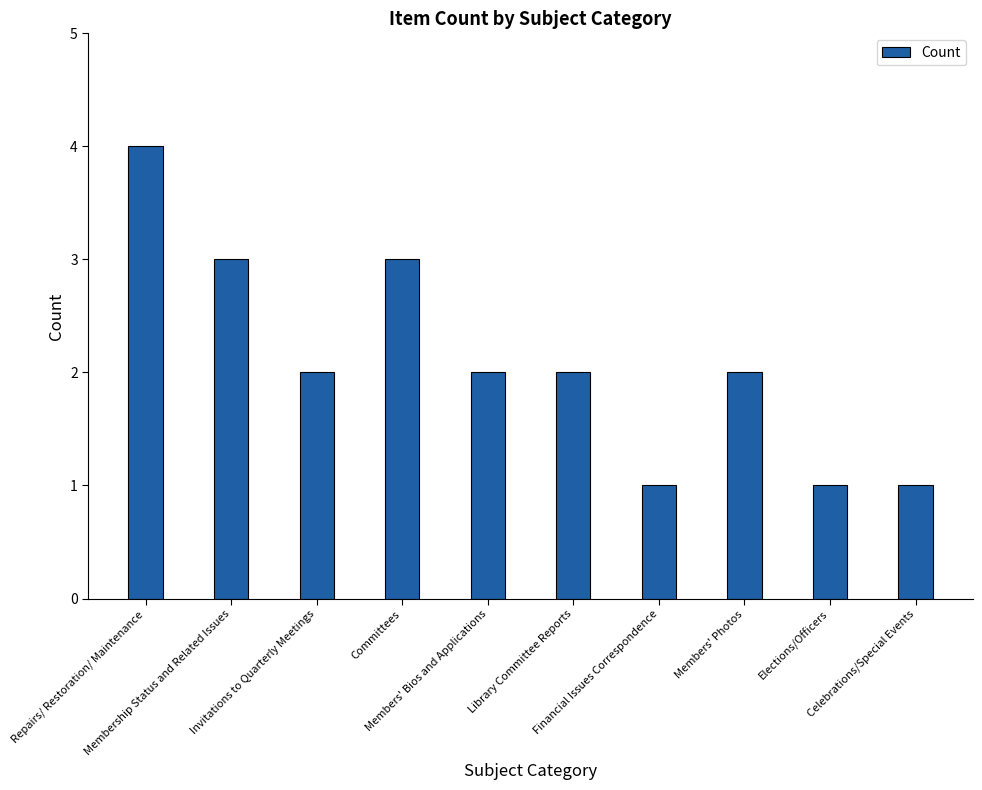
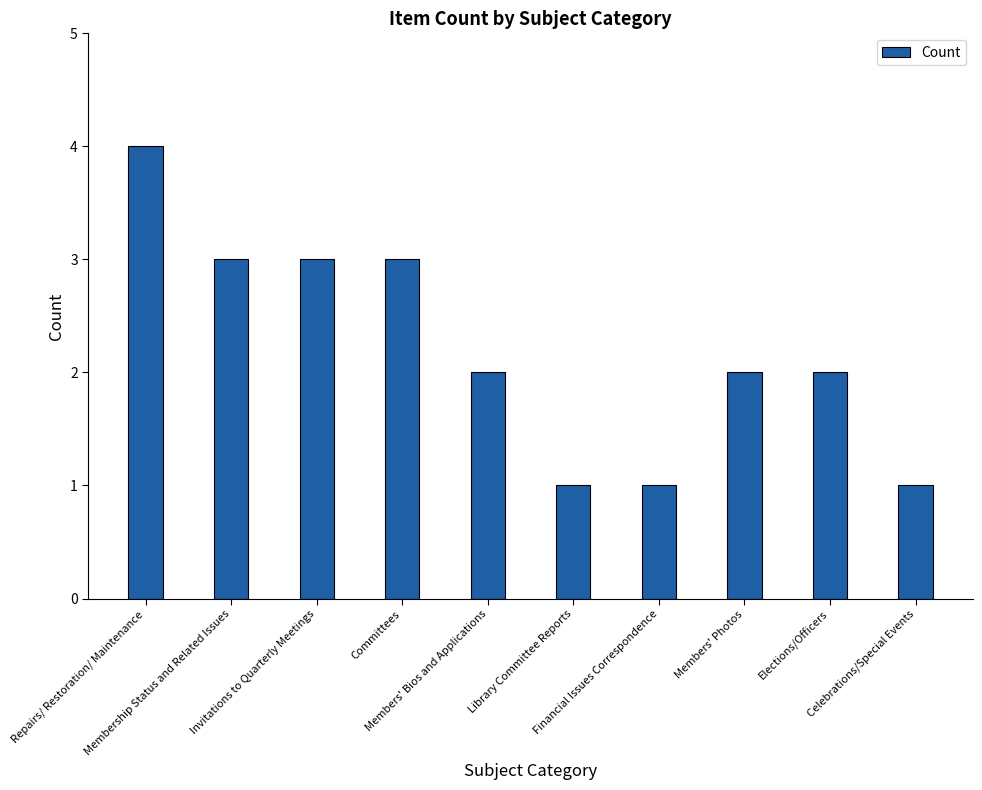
  {
    "Repairs/ Restoration/ Maintenance": 4,
    "Membership Status and Related Issues": 3,
-   "Invitations to Quarterly Meetings": 2,
+   "Invitations to Quarterly Meetings": 3,
    "Committees": 3,
    "Members' Bios and Applications": 2,
-   "Library Committee Reports": 2,
+   "Library Committee Reports": 1,
    "Financial Issues Correspondence": 1,
    "Members' Photos": 2,
-   "Elections/Officers": 1,
+   "Elections/Officers": 2,
    "Celebrations/Special Events": 1
  }
